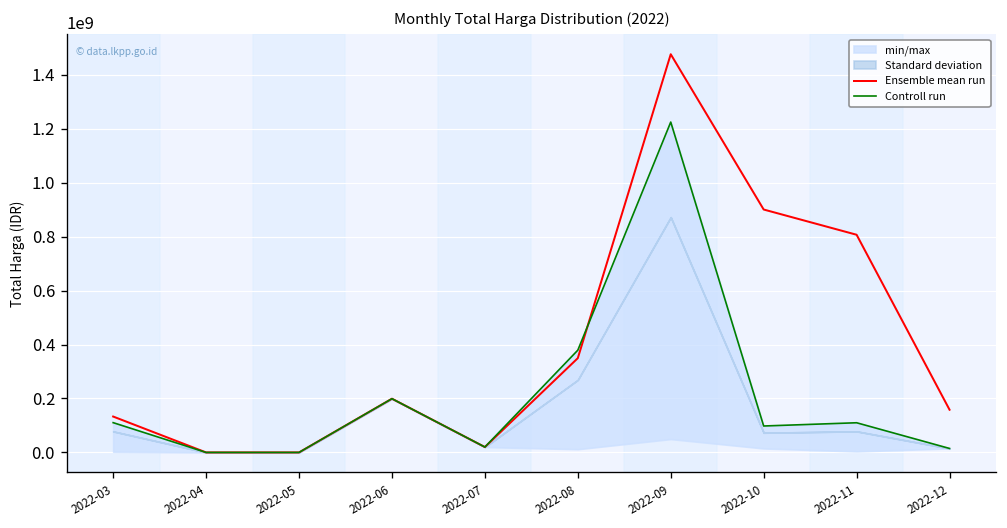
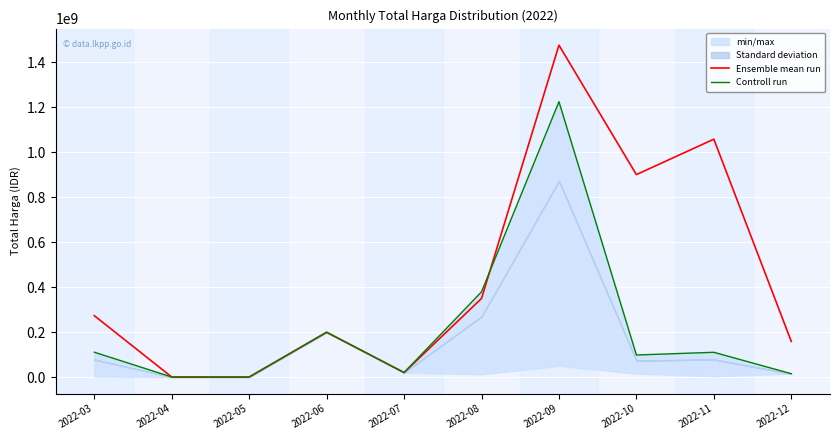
  {
    "Ensemble mean run": {
-     "2022-03": 130000000,
+     "2022-03": 270000000,
      "2022-08": 350000000,
      "2022-09": 1480000000,
      "2022-10": 900000000,
-     "2022-11": 810000000,
+     "2022-11": 1060000000,
      "2022-12": 160000000
    }
  }
